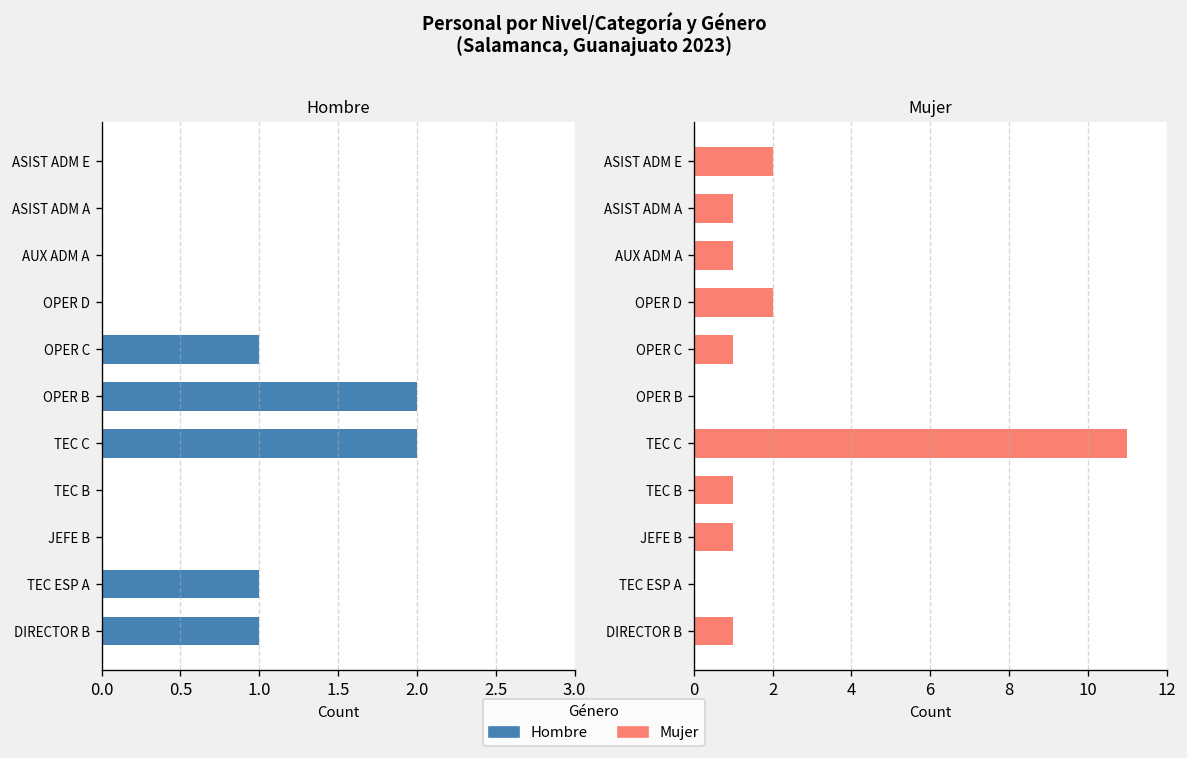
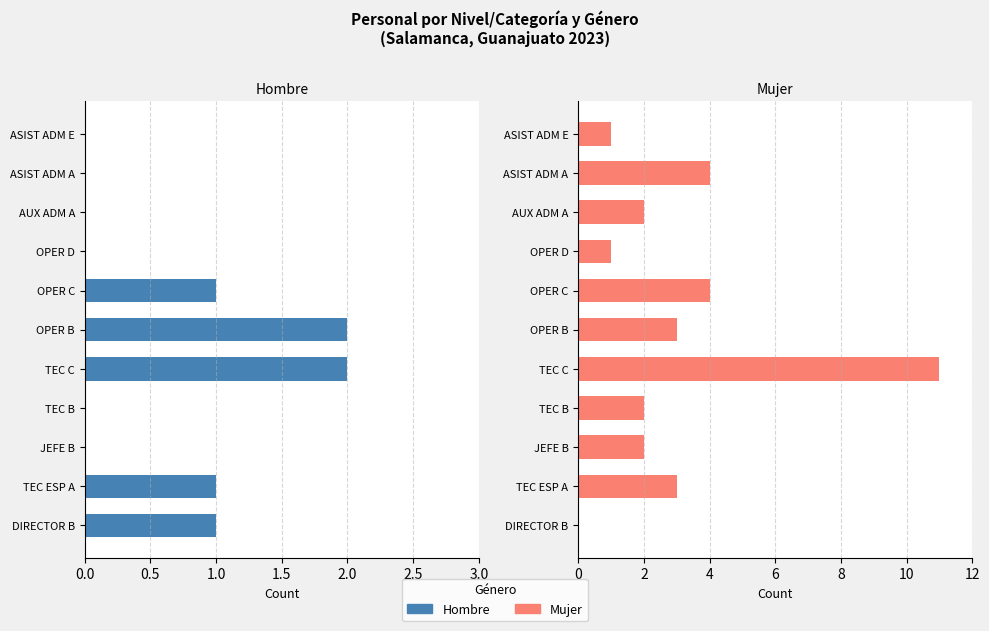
  {
    "Hombre": {
      "ASIST ADM E": 0.00,
      "ASIST ADM A": 0.00,
      "AUX ADM A": 0.00,
      "OPER D": 0.00,
      "OPER C": 1.00,
      "OPER B": 2.00,
      "TEC C": 2.00,
      "TEC B": 0.00,
      "JEFE B": 0.00,
      "TEC ESP A": 1.00,
      "DIRECTOR B": 1.00
    },
    "Mujer": {
-     "ASIST ADM E": 2,
-     "ASIST ADM A": 1,
-     "AUX ADM A": 1,
-     "OPER D": 2,
-     "OPER C": 1,
-     "OPER B": 0,
+     "ASIST ADM E": 1,
+     "ASIST ADM A": 4,
+     "AUX ADM A": 2,
+     "OPER D": 1,
+     "OPER C": 4,
+     "OPER B": 3,
      "TEC C": 11,
-     "TEC B": 1,
-     "JEFE B": 1,
-     "TEC ESP A": 0,
-     "DIRECTOR B": 1
+     "TEC B": 2,
+     "JEFE B": 2,
+     "TEC ESP A": 3,
+     "DIRECTOR B": 0
    }
  }
